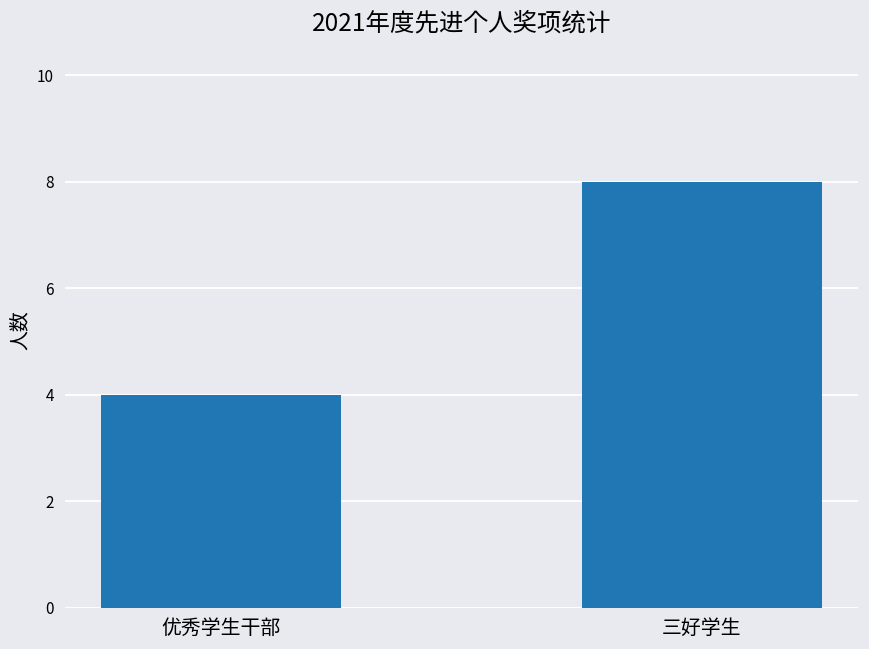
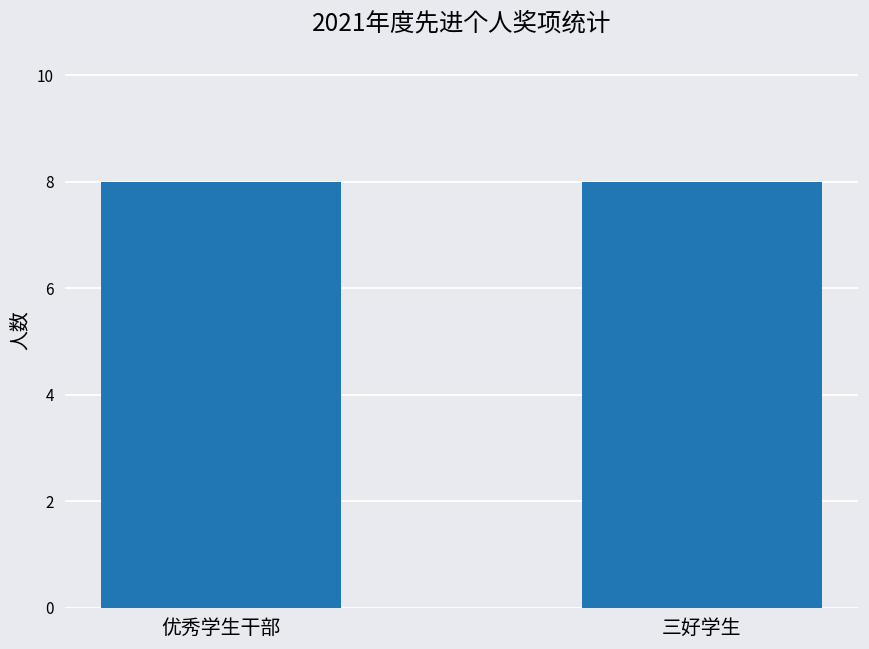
  {
-   "优秀学生干部": 4,
+   "优秀学生干部": 8,
    "三好学生": 8
  }
